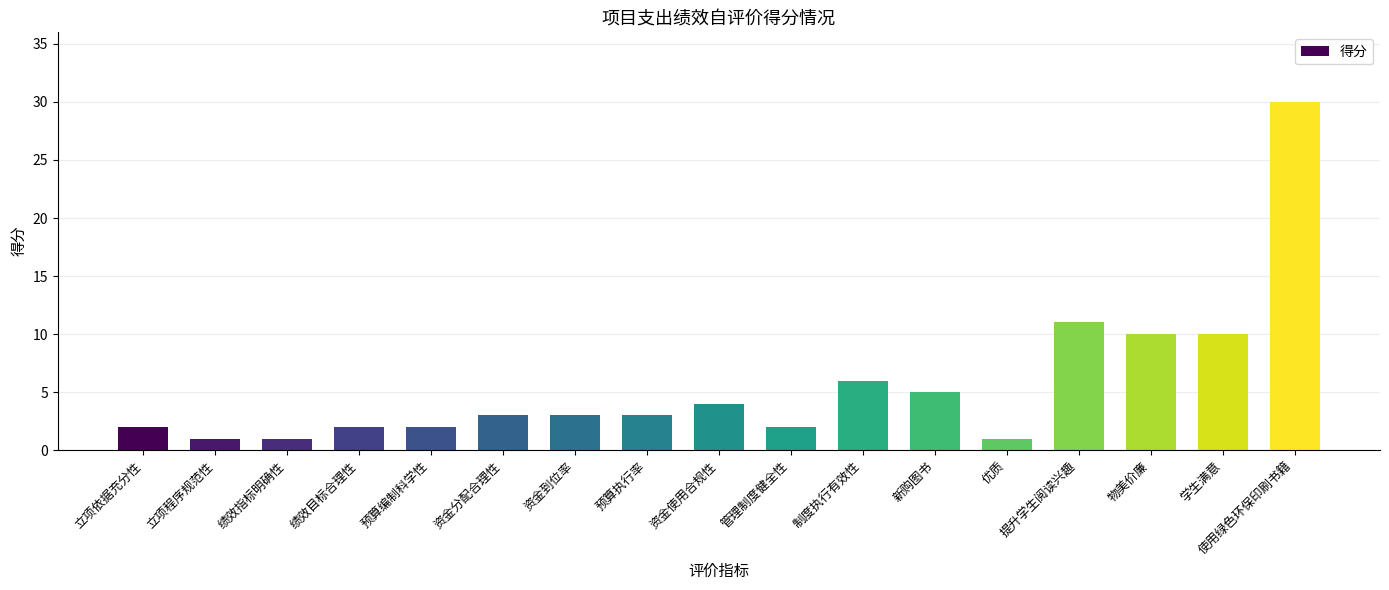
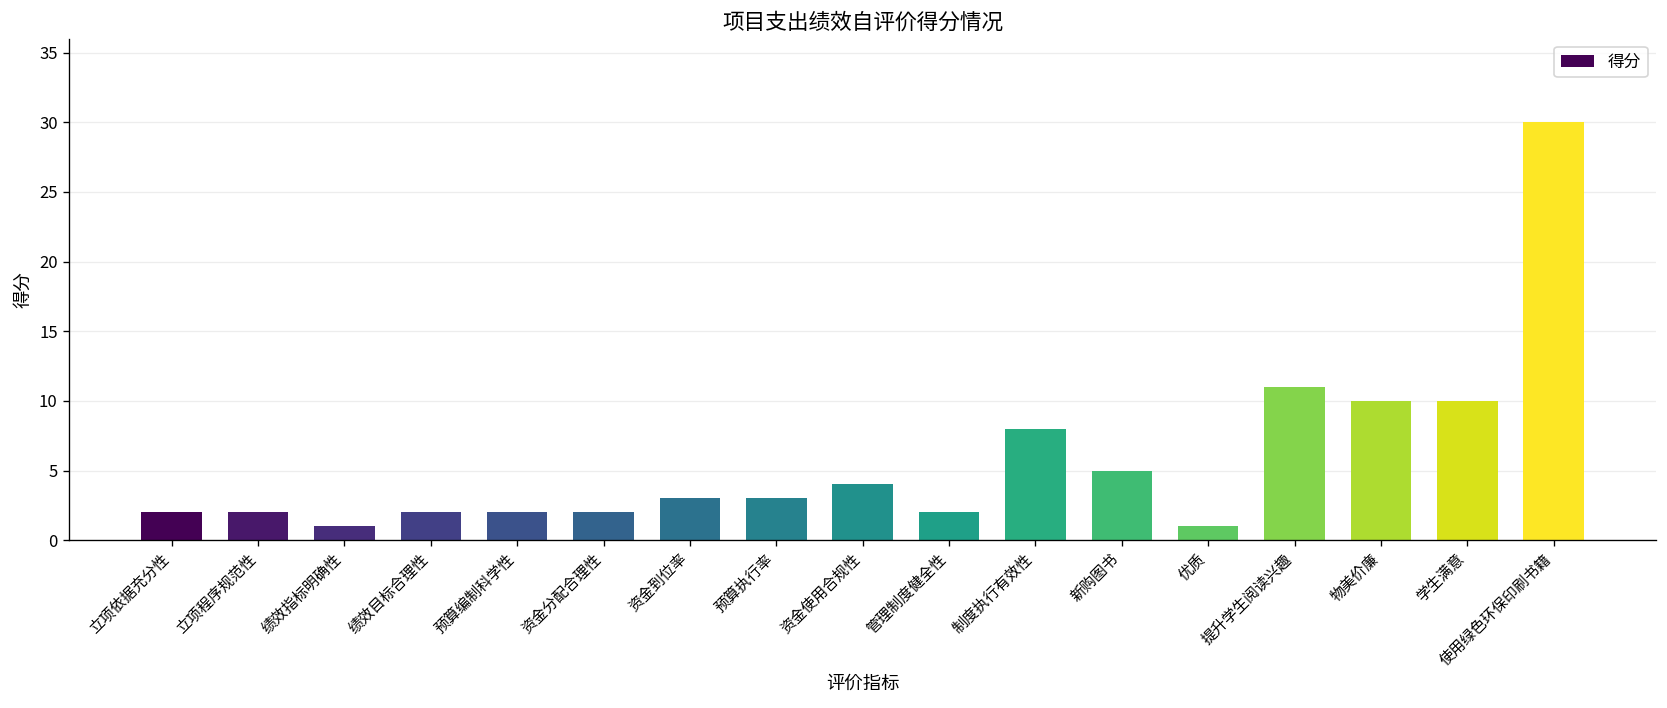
  {
    "立项依据充分性": 2,
-   "立项程序规范性": 1,
+   "立项程序规范性": 2,
    "绩效指标明确性": 1,
    "绩效目标合理性": 2,
    "预算编制科学性": 2,
-   "资金分配合理性": 3,
+   "资金分配合理性": 2,
    "资金到位率": 3,
    "预算执行率": 3,
    "资金使用合规性": 4,
    "管理制度健全性": 2,
-   "制度执行有效性": 6,
+   "制度执行有效性": 8,
    "新购图书": 5,
    "优质": 1,
    "提升学生阅读兴趣": 11,
    "物美价廉": 10,
    "学生满意": 10,
    "使用绿色环保印刷书籍": 30
  }
